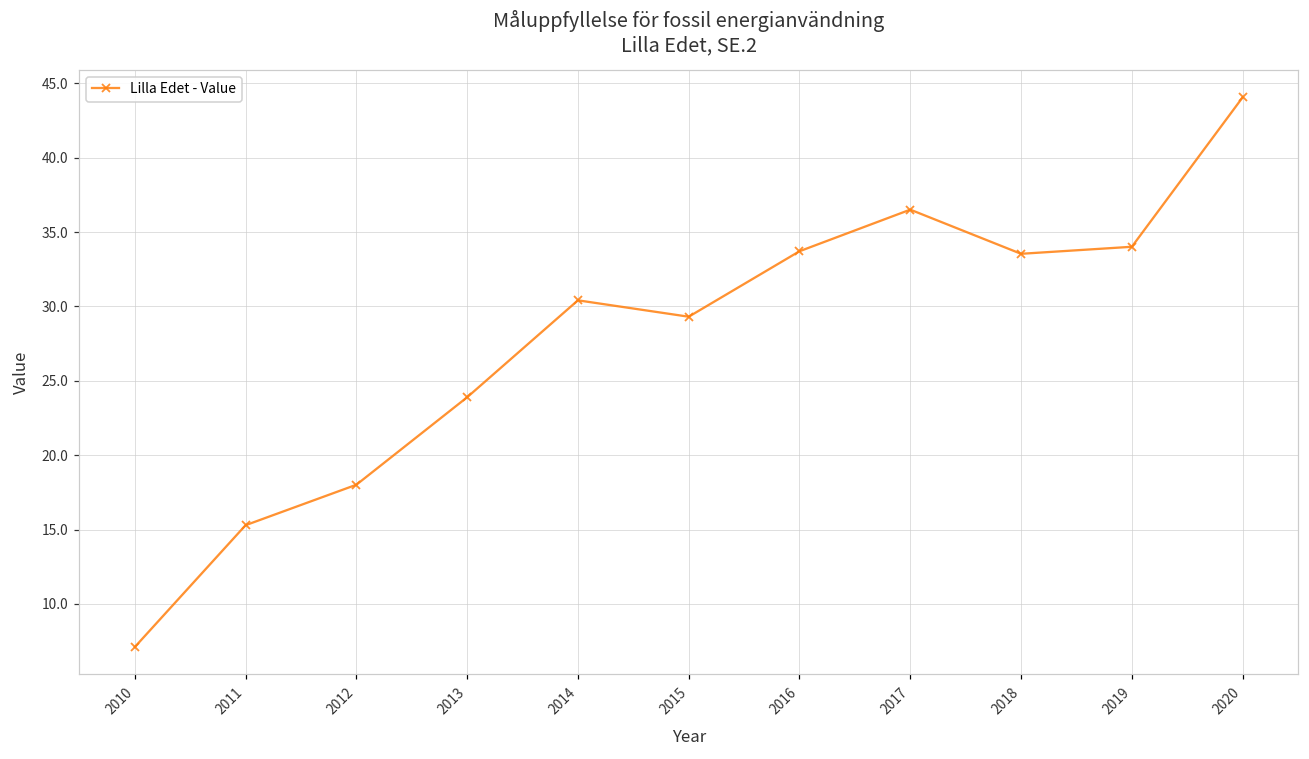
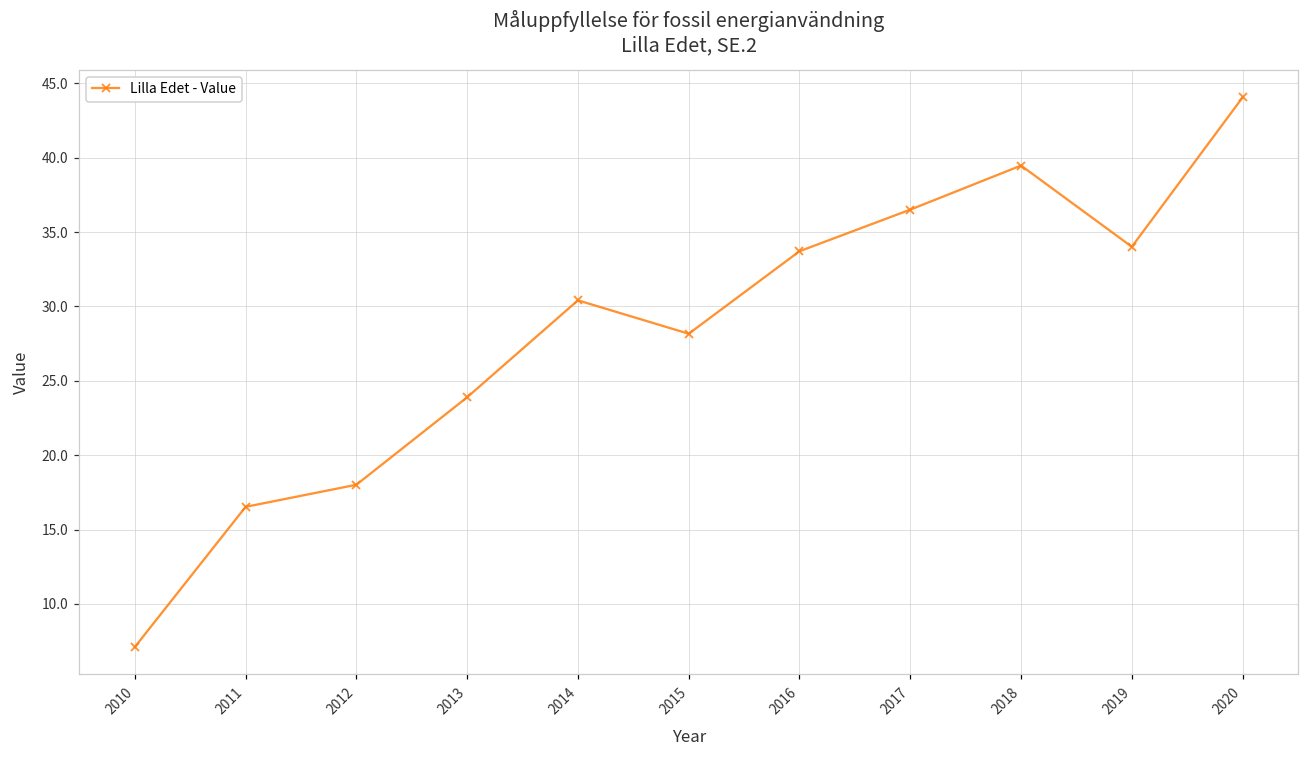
  {
    "2010": 7.1,
-   "2011": 15.3,
+   "2011": 16.5,
    "2012": 18.0,
    "2013": 23.9,
    "2014": 30.4,
-   "2015": 29.3,
+   "2015": 28.2,
    "2016": 33.7,
    "2017": 36.5,
-   "2018": 33.5,
+   "2018": 39.5,
    "2019": 34.0,
    "2020": 44.1
  }
